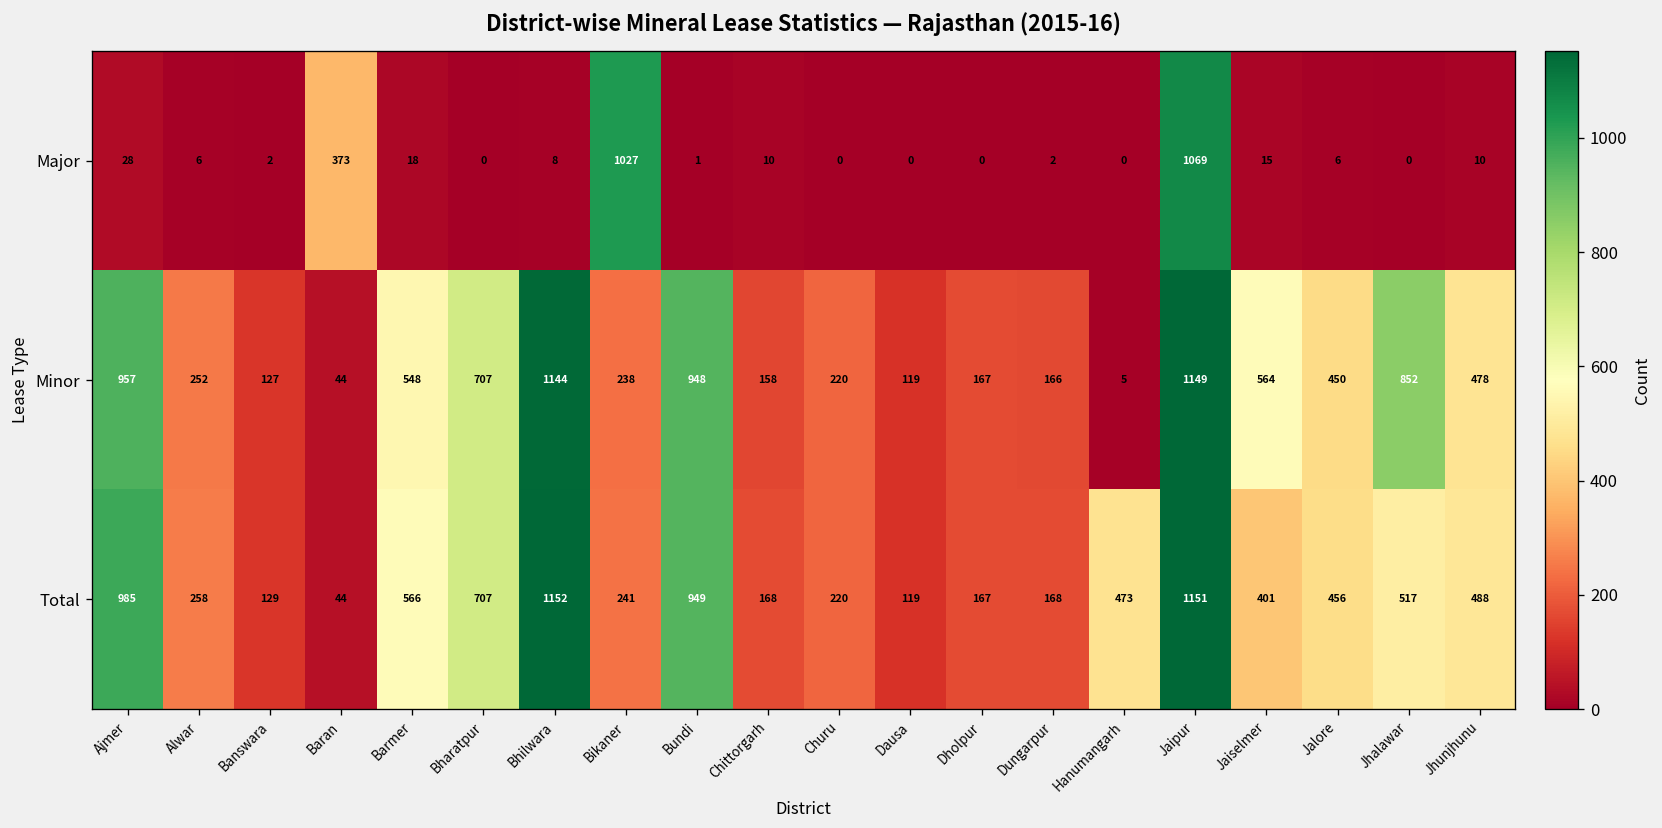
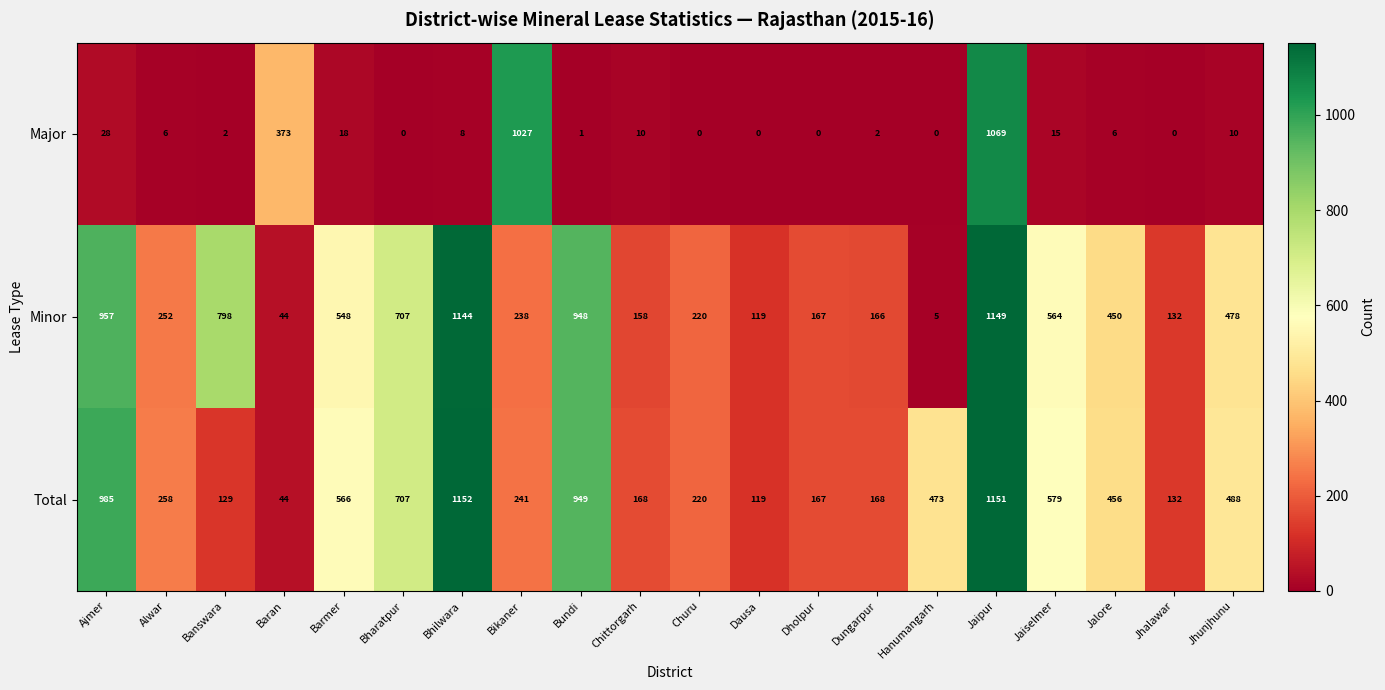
  {
    "Major": {
      "Ajmer": 28,
      "Alwar": 6,
      "Banswara": 2,
      "Baran": 373,
      "Barmer": 18,
      "Bharatpur": 0,
      "Bhilwara": 8,
      "Bikaner": 1027,
      "Bundi": 1,
      "Chittorgarh": 10,
      "Churu": 0,
      "Dausa": 0,
      "Dholpur": 0,
      "Dungarpur": 2,
      "Hanumangarh": 0,
      "Jaipur": 1069,
      "Jaiselmer": 15,
      "Jalore": 6,
      "Jhalawar": 0,
      "Jhunjhunu": 10
    },
    "Minor": {
      "Ajmer": 957,
      "Alwar": 252,
-     "Banswara": 127,
+     "Banswara": 798,
      "Baran": 44,
      "Barmer": 548,
      "Bharatpur": 707,
      "Bhilwara": 1144,
      "Bikaner": 238,
      "Bundi": 948,
      "Chittorgarh": 158,
      "Churu": 220,
      "Dausa": 119,
      "Dholpur": 167,
      "Dungarpur": 166,
      "Hanumangarh": 5,
      "Jaipur": 1149,
      "Jaiselmer": 564,
      "Jalore": 450,
-     "Jhalawar": 852,
+     "Jhalawar": 132,
      "Jhunjhunu": 478
    },
    "Total": {
      "Ajmer": 985,
      "Alwar": 258,
      "Banswara": 129,
      "Baran": 44,
      "Barmer": 566,
      "Bharatpur": 707,
      "Bhilwara": 1152,
      "Bikaner": 241,
      "Bundi": 949,
      "Chittorgarh": 168,
      "Churu": 220,
      "Dausa": 119,
      "Dholpur": 167,
      "Dungarpur": 168,
      "Hanumangarh": 473,
      "Jaipur": 1151,
-     "Jaiselmer": 401,
+     "Jaiselmer": 579,
      "Jalore": 456,
-     "Jhalawar": 517,
+     "Jhalawar": 132,
      "Jhunjhunu": 488
    }
  }
